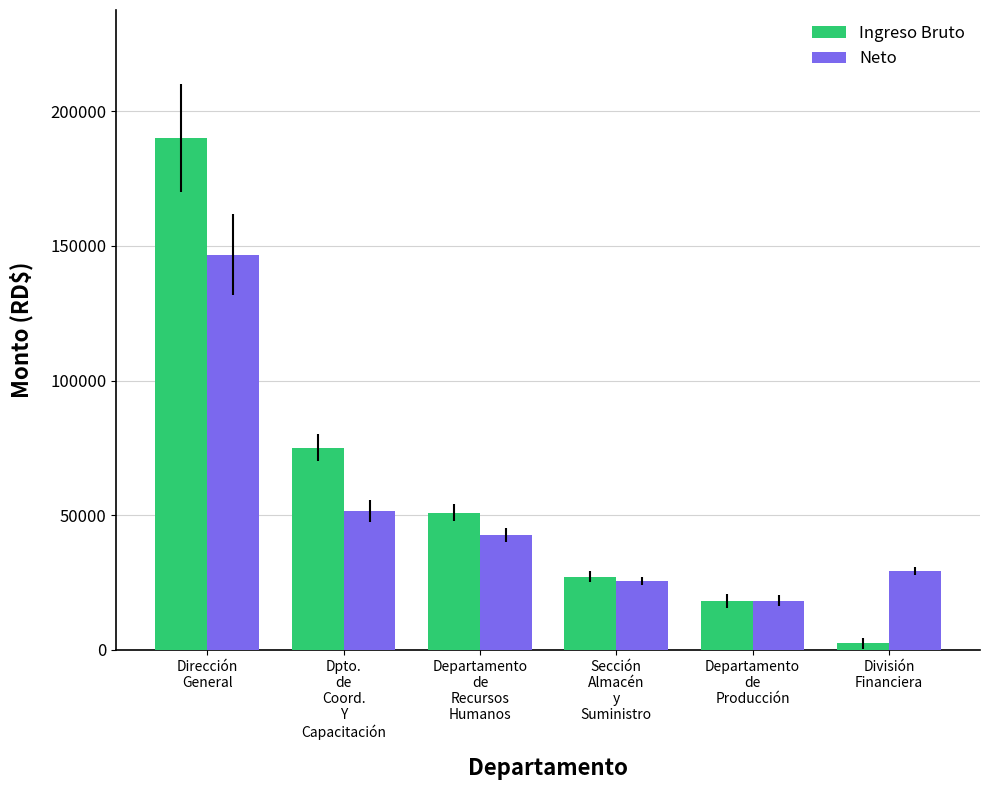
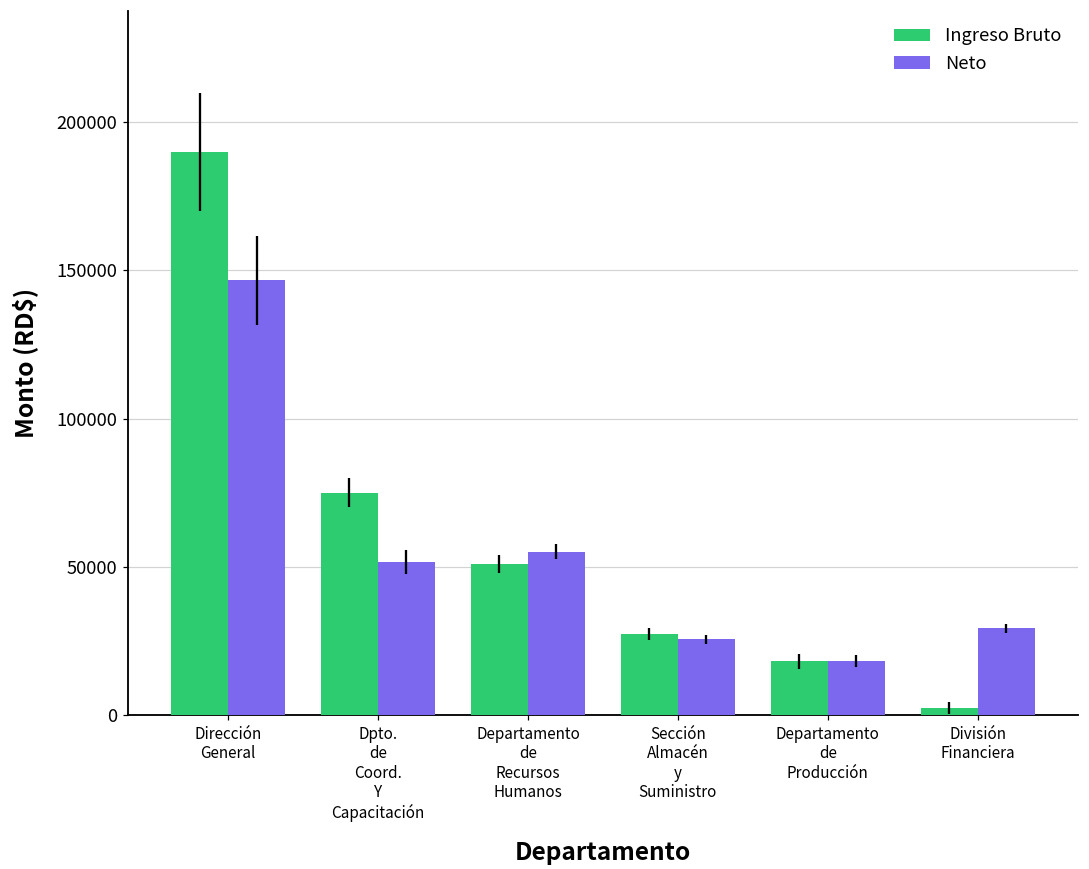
  {
    "Ingreso Bruto": {
      "Dirección General": 190000,
      "Dpto. de Coord. Y Capacitación": 75000,
      "Departamento de Recursos Humanos": 51000,
      "Sección Almacén y Suministro": 27000,
      "Departamento de Producción": 18000,
      "División Financiera": 2000
    },
    "Neto": {
      "Dirección General": 147000,
      "Dpto. de Coord. Y Capacitación": 52000,
-     "Departamento de Recursos Humanos": 43000,
+     "Departamento de Recursos Humanos": 55000,
      "Sección Almacén y Suministro": 26000,
      "Departamento de Producción": 18000,
      "División Financiera": 29000
    }
  }
